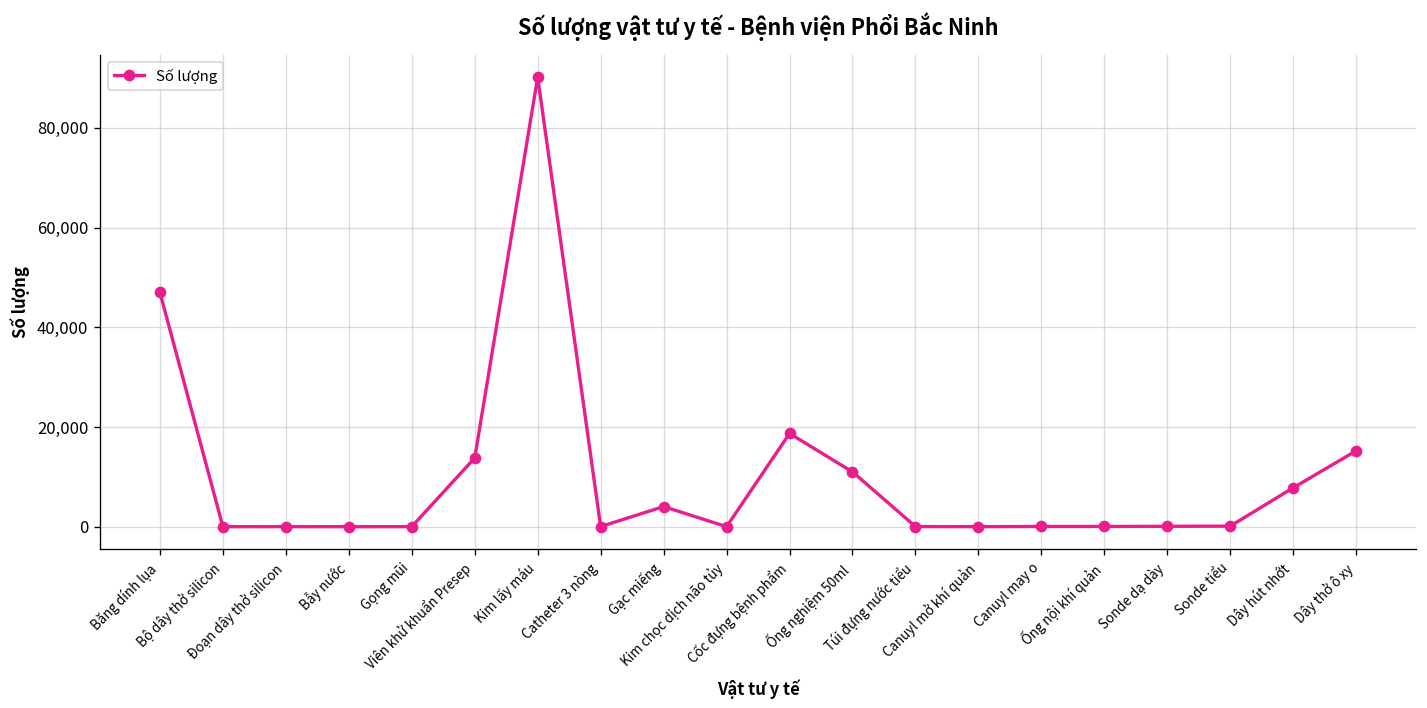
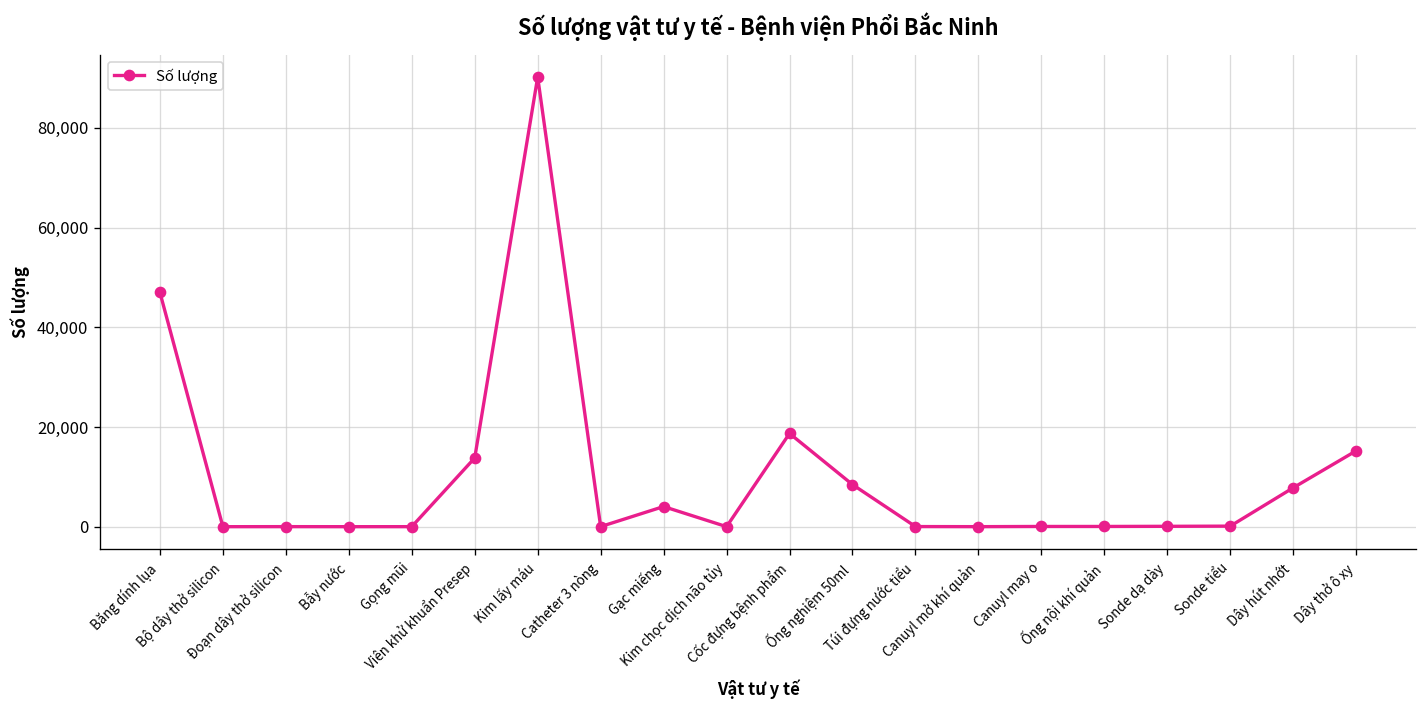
  {
    "Băng dính lụa": "47,000",
    "Bộ dây thở silicon": "0",
    "Đoạn dây thở silicon": "0",
    "Bẫy nước": "0",
    "Gọng mũi": "0",
    "Viên khử khuẩn Presep": "14,000",
    "Kim lấy máu": "90,000",
    "Catheter 3 nòng": "0",
    "Gạc miếng": "4,000",
    "Kim chọc dịch não tủy": "0",
    "Cốc đựng bệnh phẩm": "19,000",
-   "Ống nghiệm 50ml": "11,000",
+   "Ống nghiệm 50ml": "8,000",
    "Túi đựng nước tiểu": "0",
    "Canuyl mở khí quản": "0",
    "Canuyl may o": "0",
    "Ống nội khí quản": "0",
    "Sonde dạ dày": "0",
    "Sonde tiểu": "0",
    "Dây hút nhớt": "8,000",
    "Dây thở ô xy": "15,000"
  }
